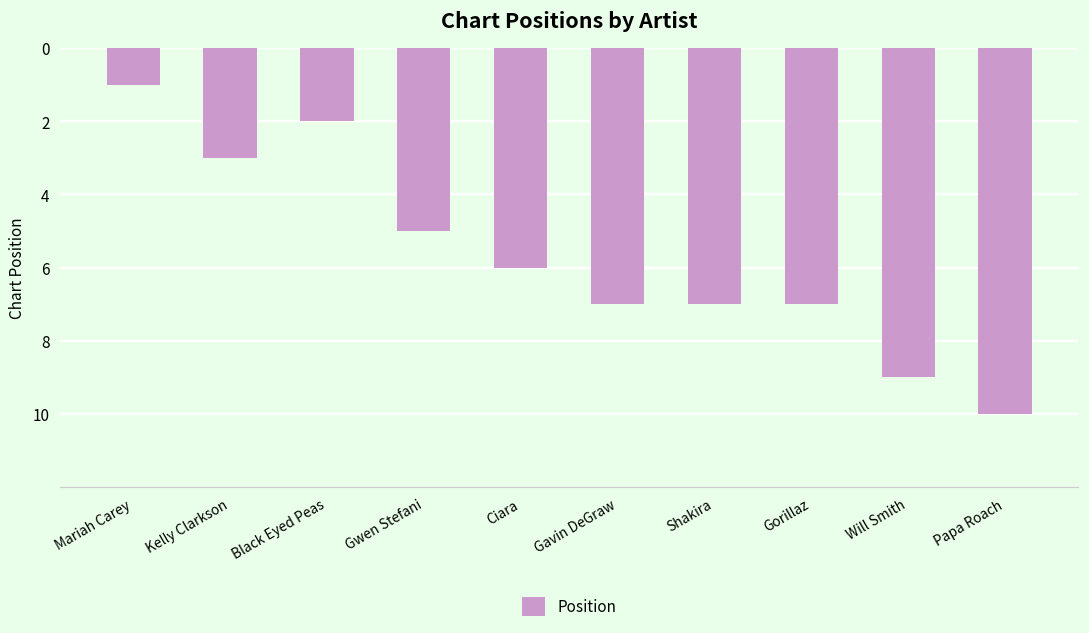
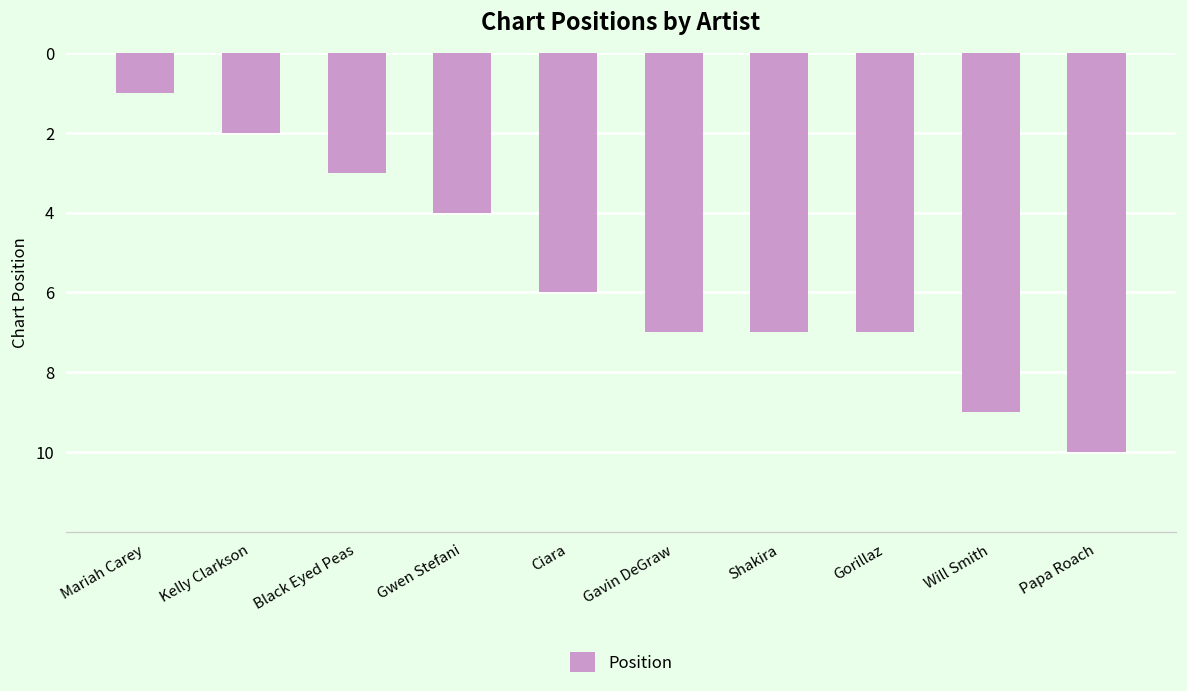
  {
    "Mariah Carey": 1,
-   "Kelly Clarkson": 3,
-   "Black Eyed Peas": 2,
-   "Gwen Stefani": 5,
+   "Kelly Clarkson": 2,
+   "Black Eyed Peas": 3,
+   "Gwen Stefani": 4,
    "Ciara": 6,
    "Gavin DeGraw": 7,
    "Shakira": 7,
    "Gorillaz": 7,
    "Will Smith": 9,
    "Papa Roach": 10
  }
